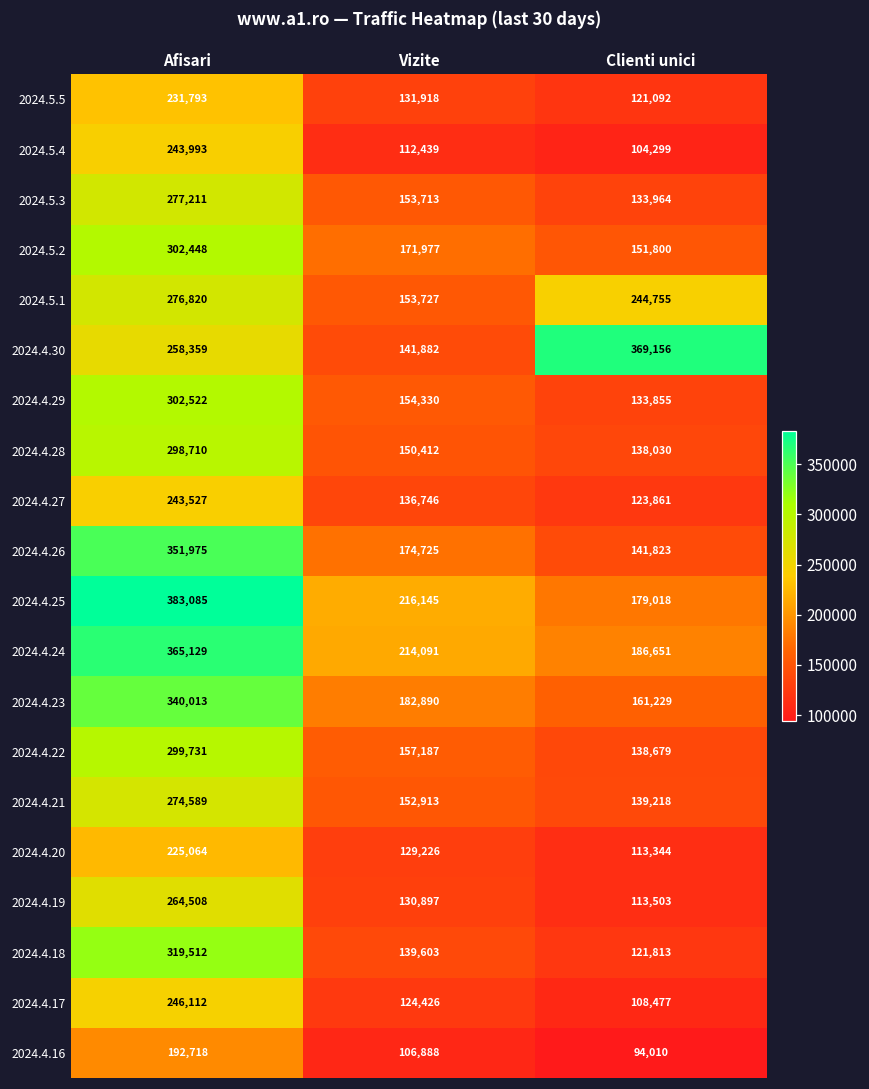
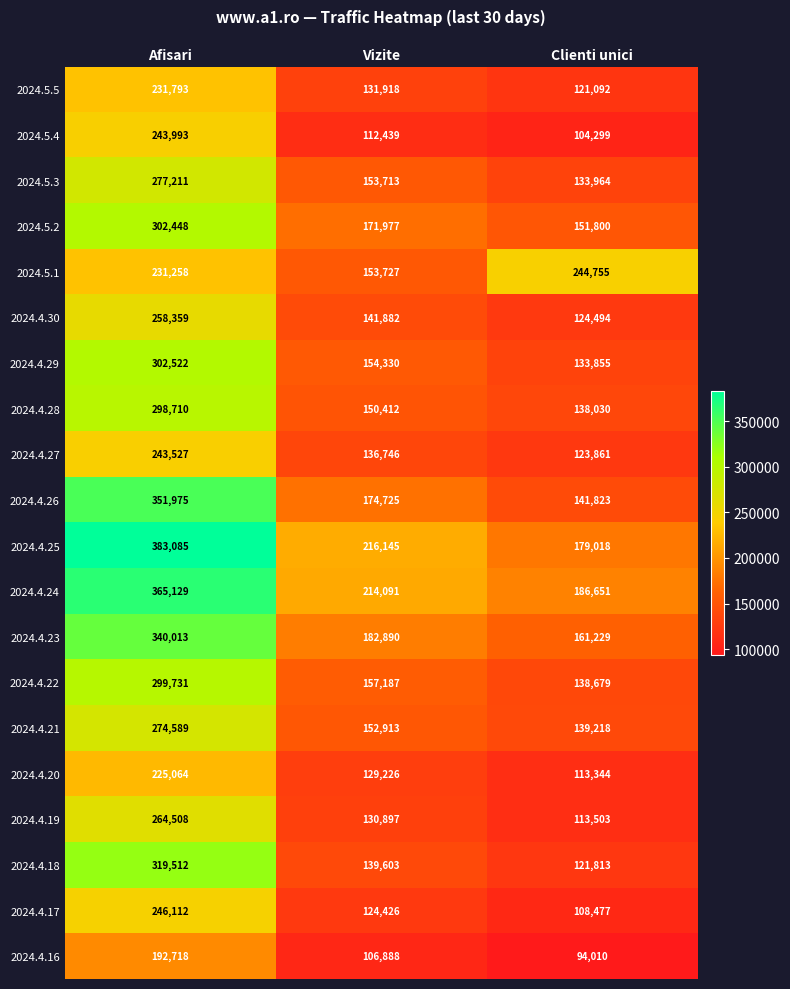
  {
    "2024.5.5": {
      "Afisari": "231,793",
      "Vizite": "131,918",
      "Clienti unici": "121,092"
    },
    "2024.5.4": {
      "Afisari": "243,993",
      "Vizite": "112,439",
      "Clienti unici": "104,299"
    },
    "2024.5.3": {
      "Afisari": "277,211",
      "Vizite": "153,713",
      "Clienti unici": "133,964"
    },
    "2024.5.2": {
      "Afisari": "302,448",
      "Vizite": "171,977",
      "Clienti unici": "151,800"
    },
    "2024.5.1": {
-     "Afisari": "276,820",
+     "Afisari": "231,258",
      "Vizite": "153,727",
      "Clienti unici": "244,755"
    },
    "2024.4.30": {
      "Afisari": "258,359",
      "Vizite": "141,882",
-     "Clienti unici": "369,156"
+     "Clienti unici": "124,494"
    },
    "2024.4.29": {
      "Afisari": "302,522",
      "Vizite": "154,330",
      "Clienti unici": "133,855"
    },
    "2024.4.28": {
      "Afisari": "298,710",
      "Vizite": "150,412",
      "Clienti unici": "138,030"
    },
    "2024.4.27": {
      "Afisari": "243,527",
      "Vizite": "136,746",
      "Clienti unici": "123,861"
    },
    "2024.4.26": {
      "Afisari": "351,975",
      "Vizite": "174,725",
      "Clienti unici": "141,823"
    },
    "2024.4.25": {
      "Afisari": "383,085",
      "Vizite": "216,145",
      "Clienti unici": "179,018"
    },
    "2024.4.24": {
      "Afisari": "365,129",
      "Vizite": "214,091",
      "Clienti unici": "186,651"
    },
    "2024.4.23": {
      "Afisari": "340,013",
      "Vizite": "182,890",
      "Clienti unici": "161,229"
    },
    "2024.4.22": {
      "Afisari": "299,731",
      "Vizite": "157,187",
      "Clienti unici": "138,679"
    },
    "2024.4.21": {
      "Afisari": "274,589",
      "Vizite": "152,913",
      "Clienti unici": "139,218"
    },
    "2024.4.20": {
      "Afisari": "225,064",
      "Vizite": "129,226",
      "Clienti unici": "113,344"
    },
    "2024.4.19": {
      "Afisari": "264,508",
      "Vizite": "130,897",
      "Clienti unici": "113,503"
    },
    "2024.4.18": {
      "Afisari": "319,512",
      "Vizite": "139,603",
      "Clienti unici": "121,813"
    },
    "2024.4.17": {
      "Afisari": "246,112",
      "Vizite": "124,426",
      "Clienti unici": "108,477"
    },
    "2024.4.16": {
      "Afisari": "192,718",
      "Vizite": "106,888",
      "Clienti unici": "94,010"
    }
  }
